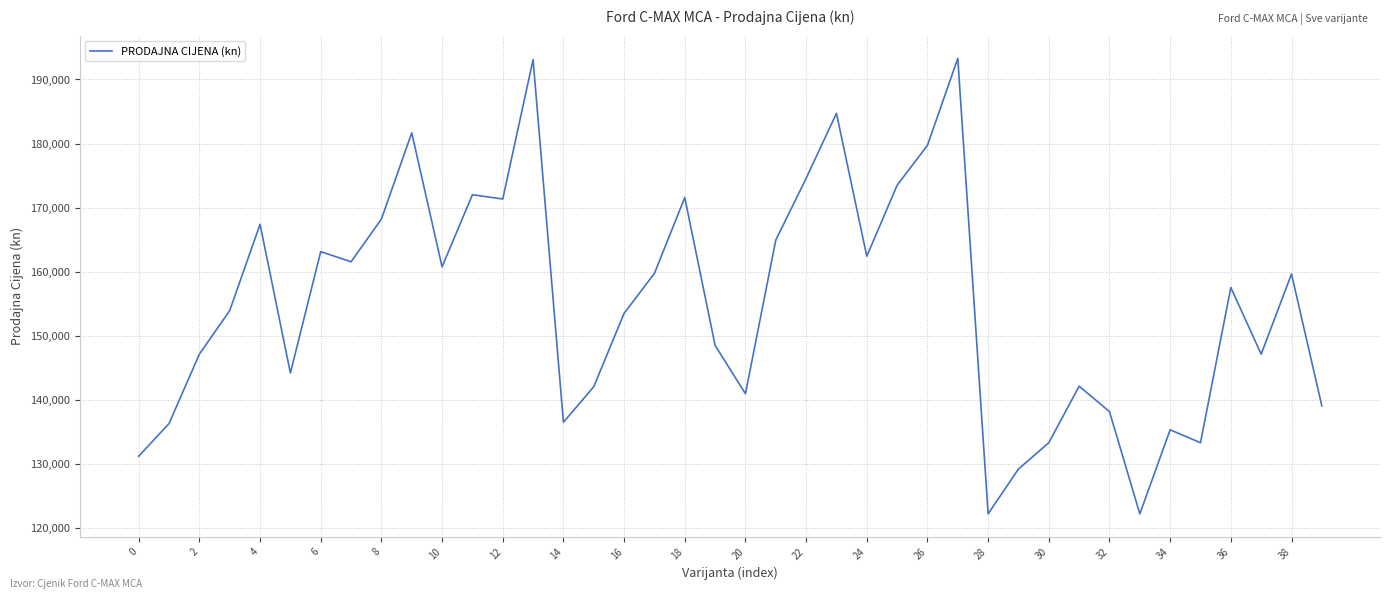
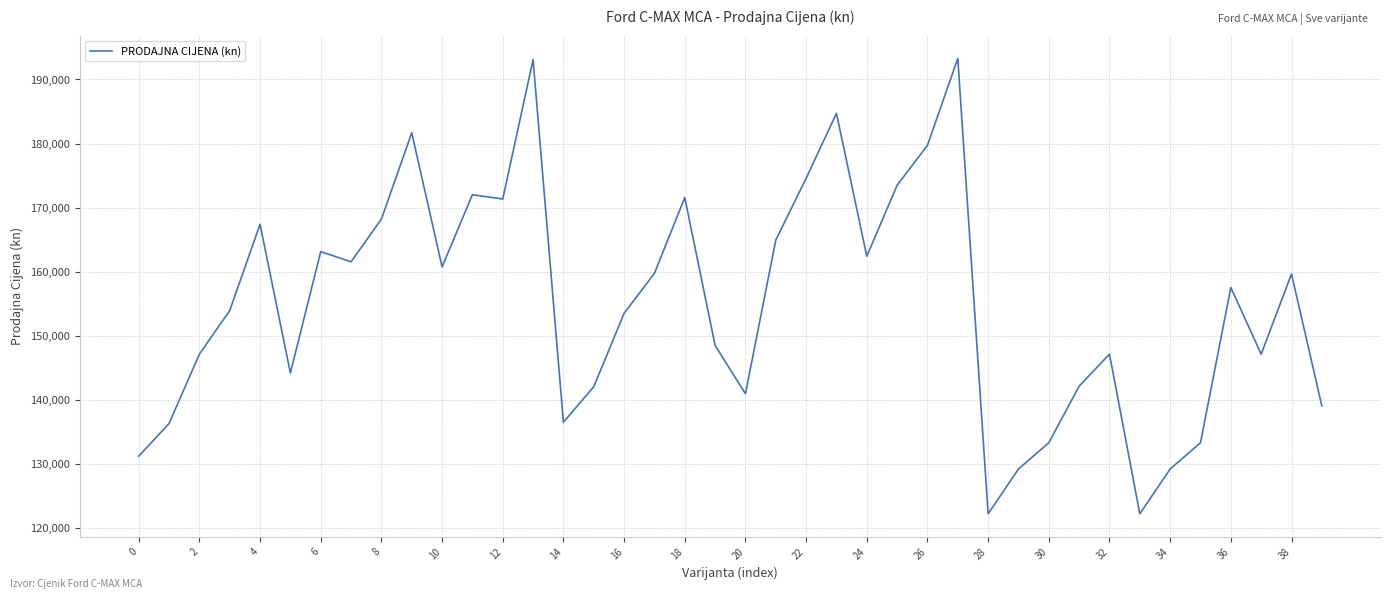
  {
    "0": "131,000",
    "2": "147,000",
    "4": "167,000",
    "6": "163,000",
    "8": "168,000",
    "10": "161,000",
    "12": "171,000",
    "14": "136,000",
    "16": "153,000",
    "18": "172,000",
    "20": "141,000",
    "22": "175,000",
    "24": "162,000",
    "26": "180,000",
    "28": "122,000",
    "30": "133,000",
-   "32": "138,000",
-   "34": "135,000",
+   "32": "147,000",
+   "34": "129,000",
    "36": "158,000",
    "38": "160,000"
  }
